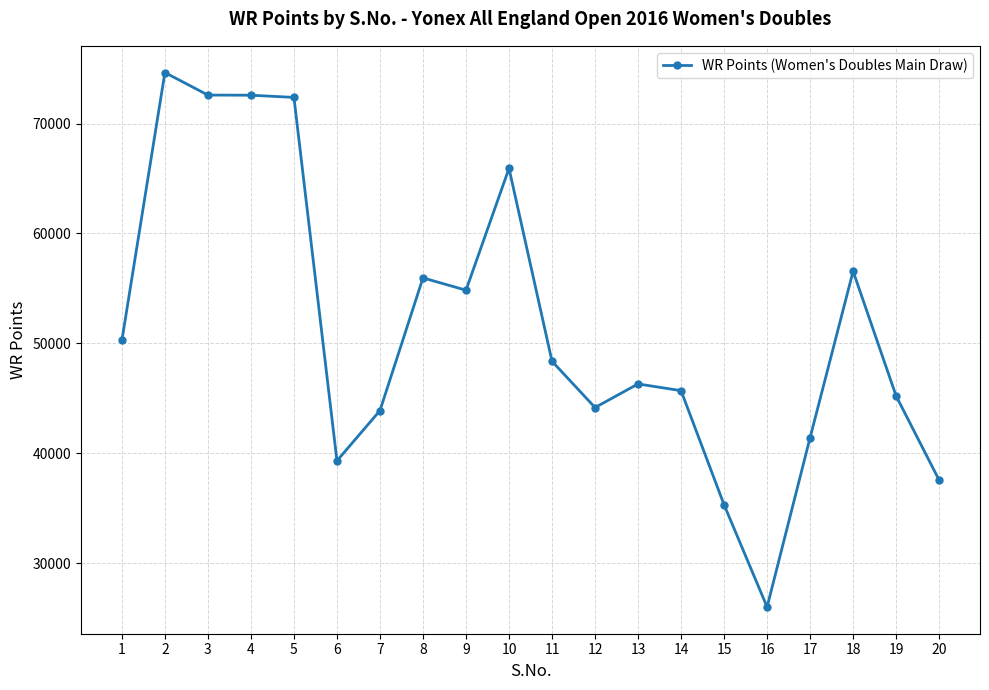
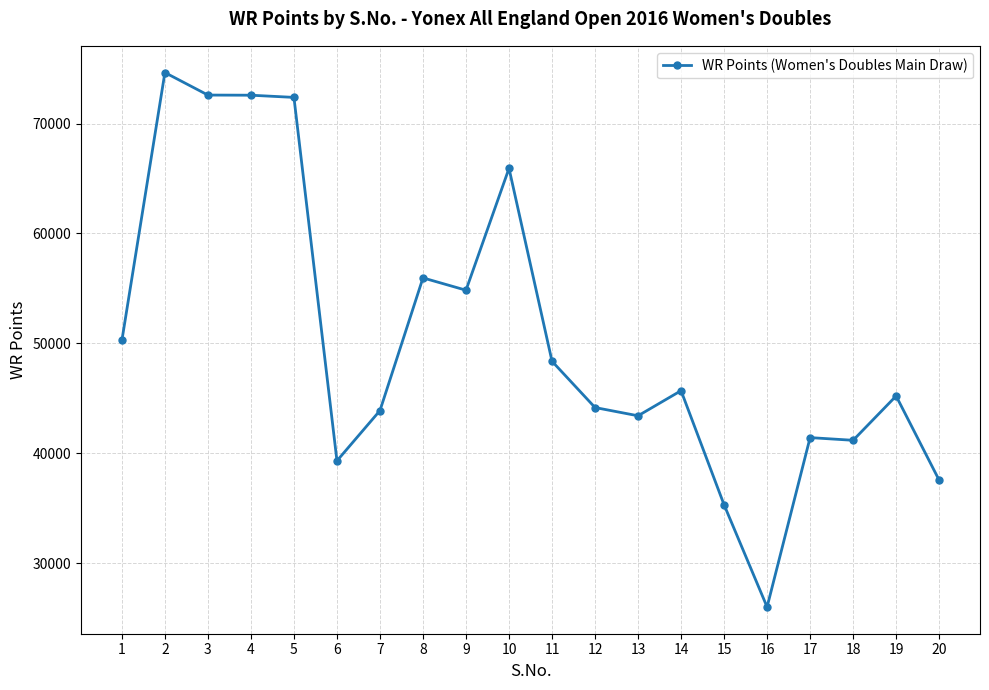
  {
    "1": 50300,
    "2": 74600,
    "3": 72600,
    "4": 72600,
    "5": 72400,
    "6": 39300,
    "7": 43900,
    "8": 56000,
    "9": 54800,
    "10": 65900,
    "11": 48400,
    "12": 44200,
-   "13": 46300,
+   "13": 43400,
    "14": 45700,
    "15": 35300,
    "16": 26000,
    "17": 41400,
-   "18": 56600,
+   "18": 41200,
    "19": 45200,
    "20": 37600
  }
